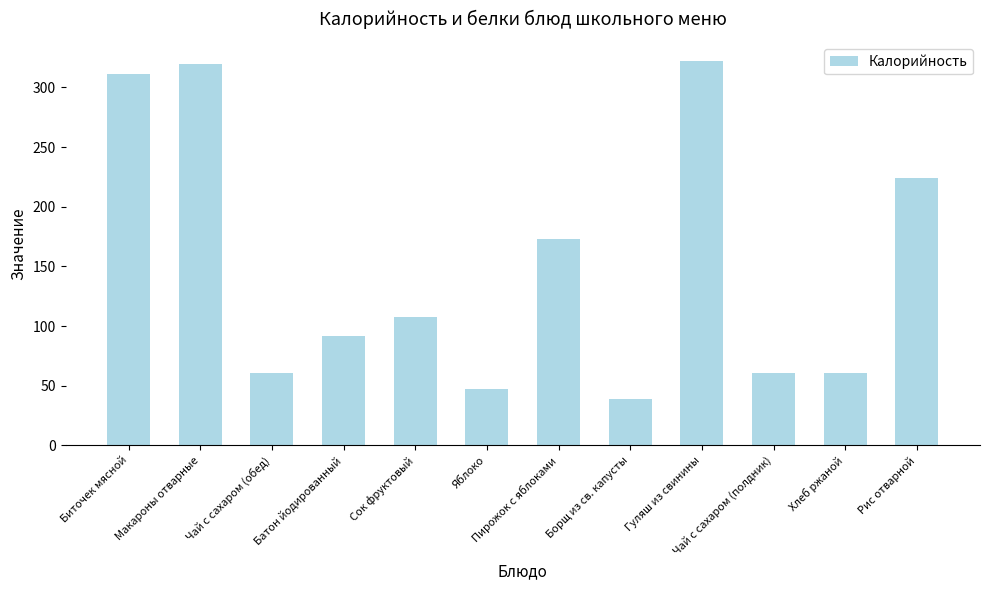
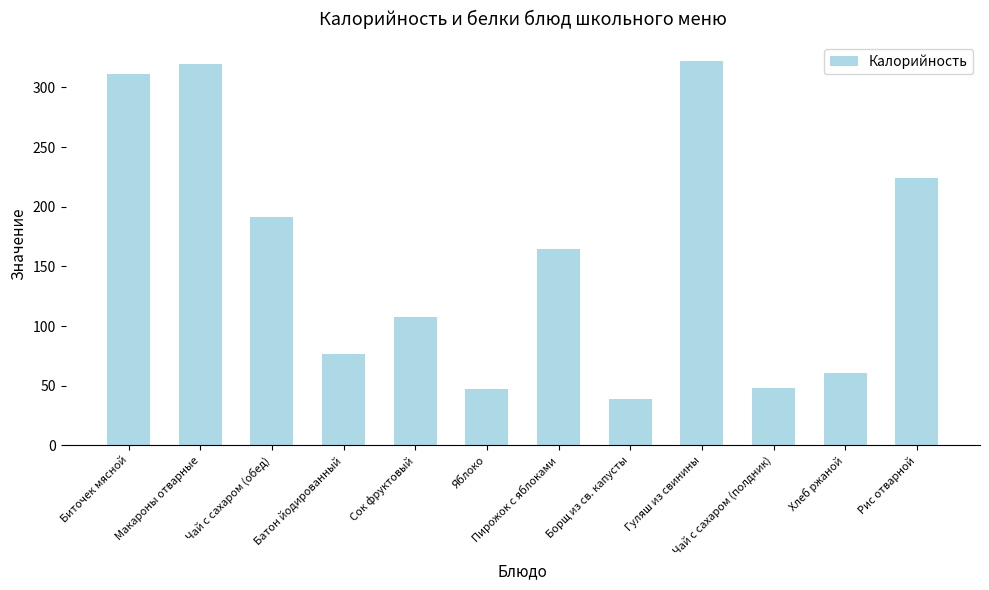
  {
    "Биточек мясной": 311,
    "Макароны отварные": 320,
-   "Чай с сахаром (обед)": 61,
-   "Батон йодированный": 92,
+   "Чай с сахаром (обед)": 191,
+   "Батон йодированный": 77,
    "Сок фруктовый": 108,
    "Яблоко": 47,
-   "Пирожок с яблоками": 173,
+   "Пирожок с яблоками": 165,
    "Борщ из св. капусты": 39,
    "Гуляш из свинины": 322,
-   "Чай с сахаром (полдник)": 61,
+   "Чай с сахаром (полдник)": 48,
    "Хлеб ржаной": 61,
    "Рис отварной": 224
  }
